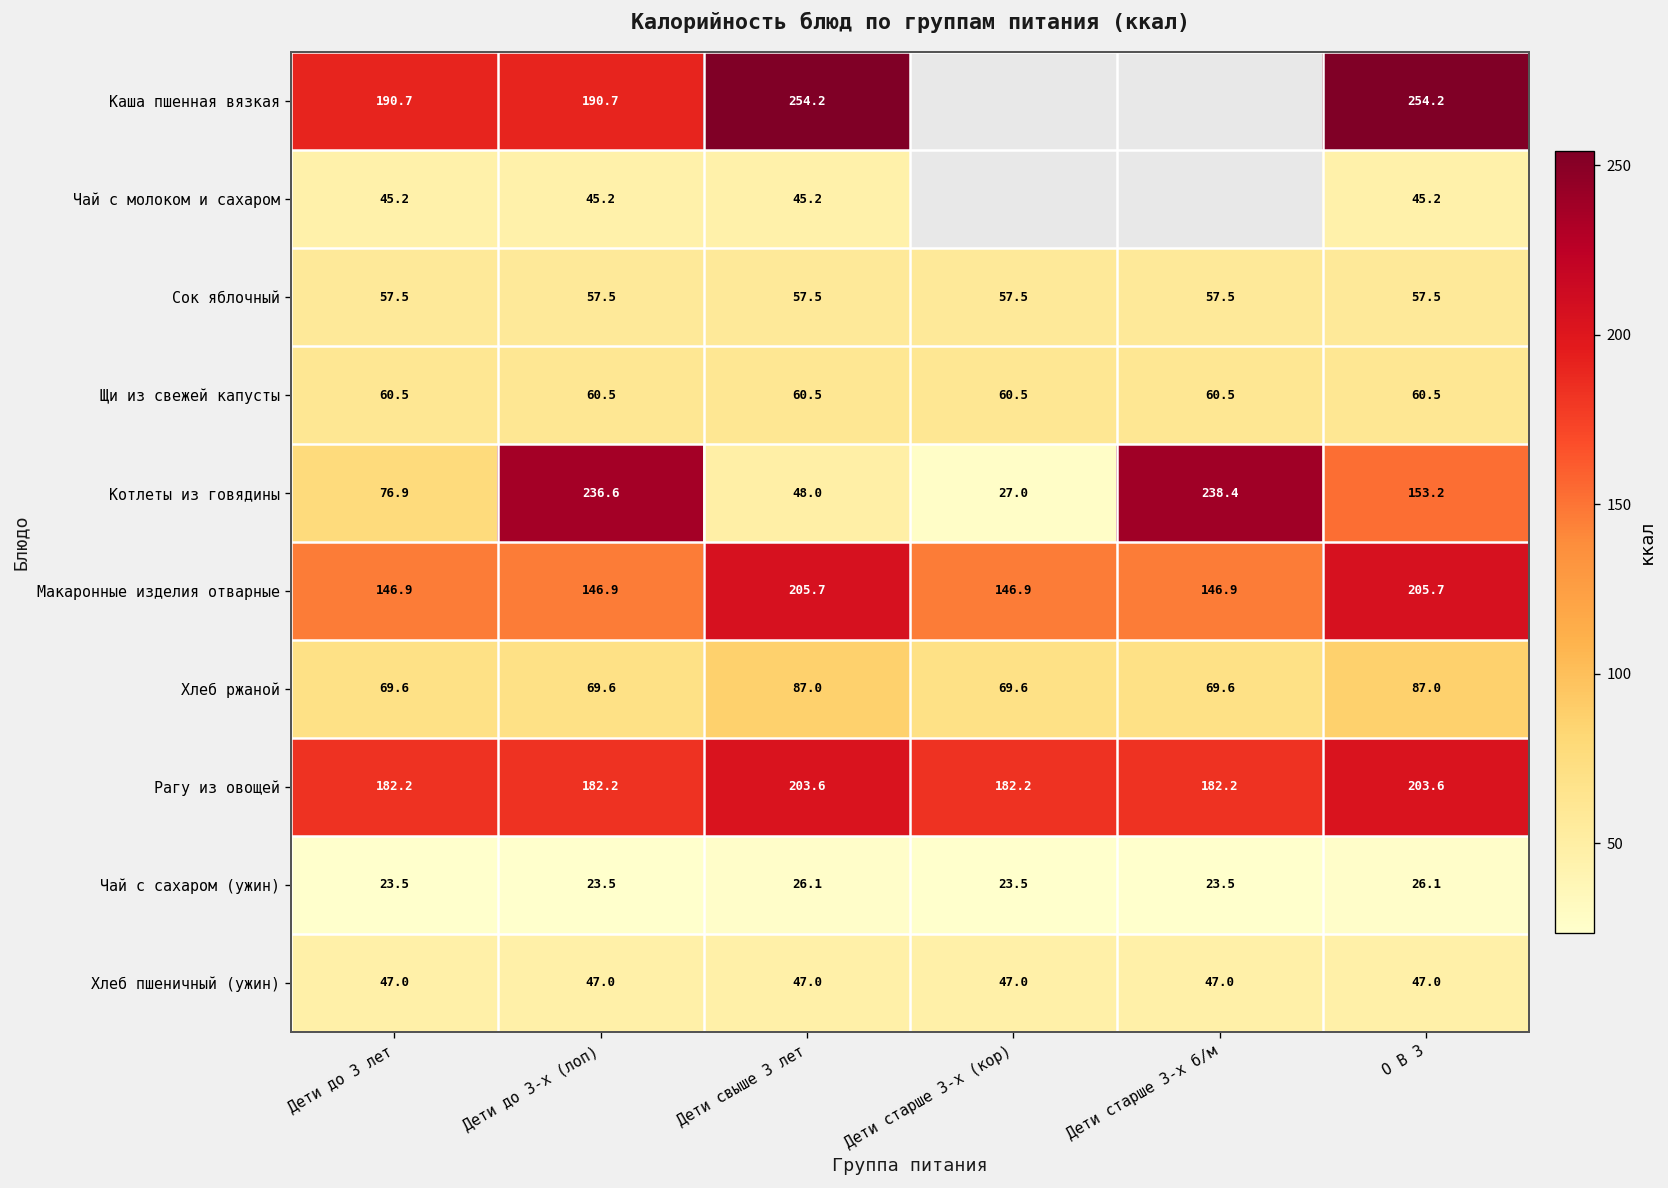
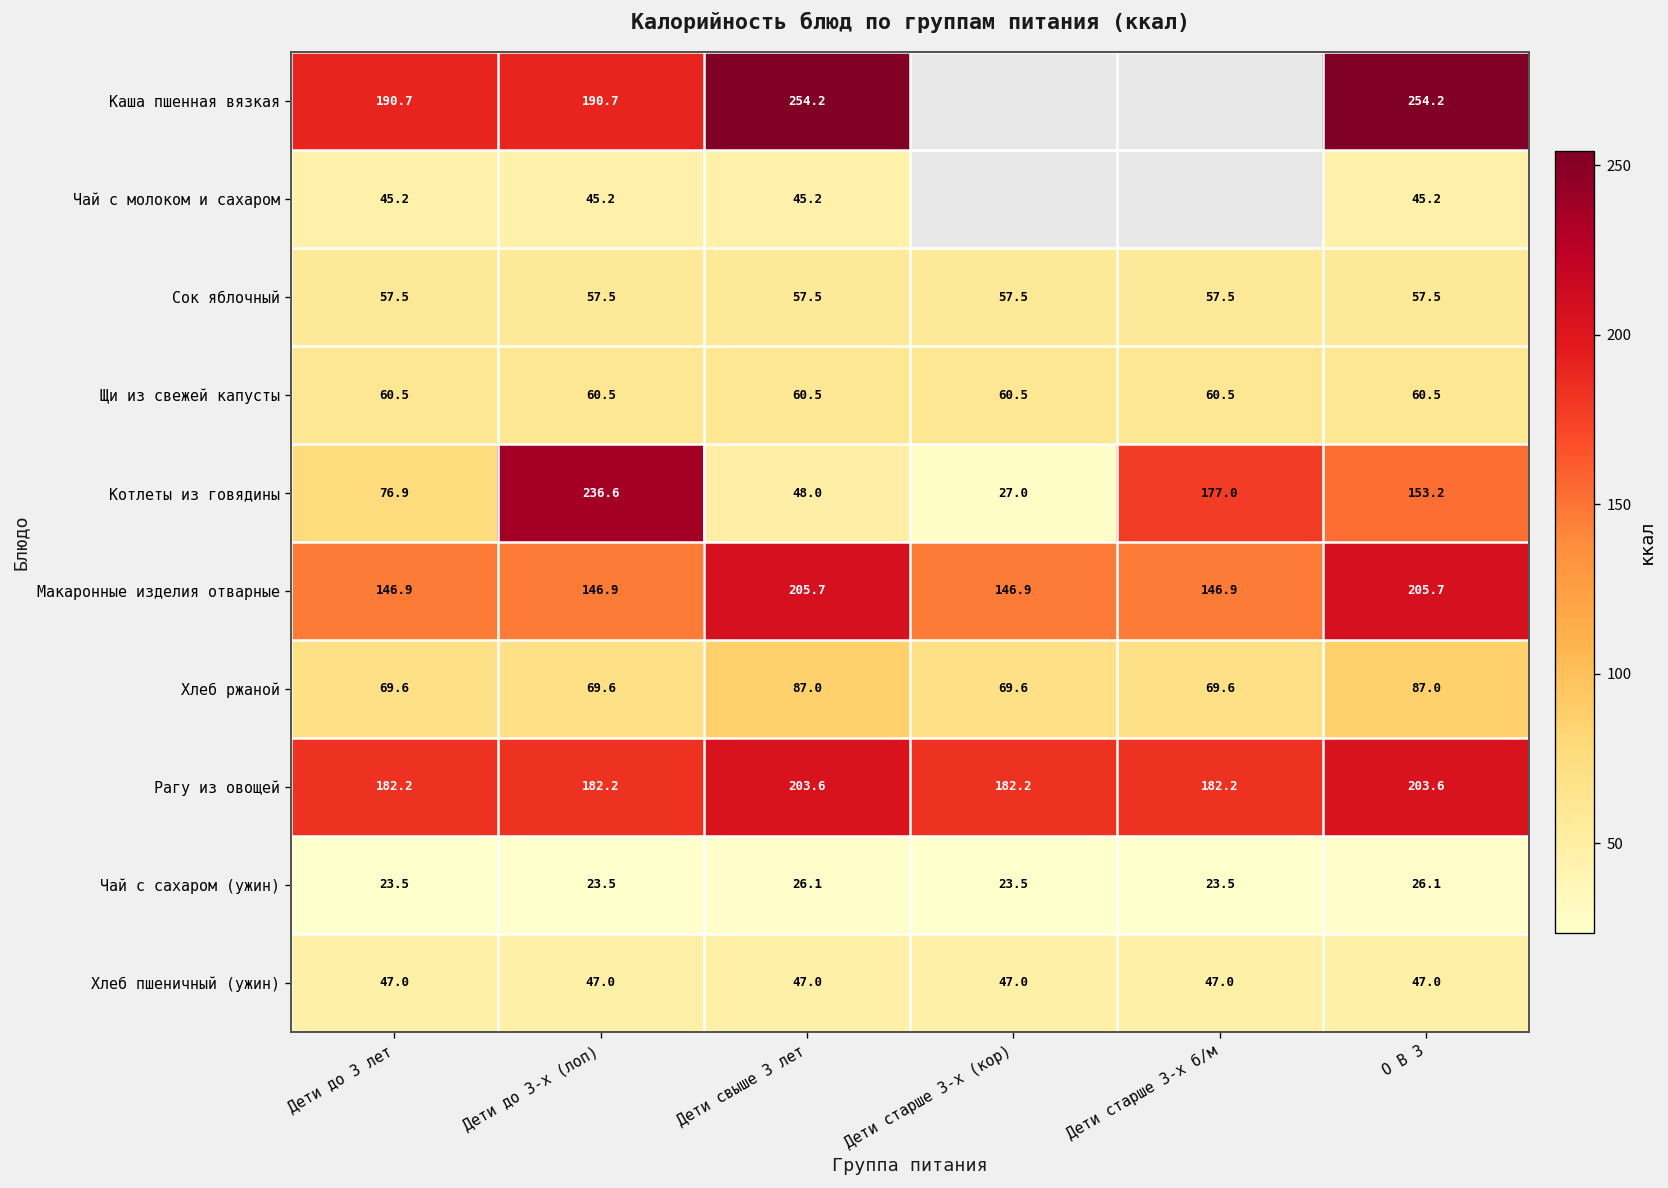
  {
    "Каша пшенная вязкая": {
      "Дети до 3 лет": 190.7,
      "Дети до 3-х (лоп)": 190.7,
      "Дети свыше 3 лет": 254.2,
      "О В З": 254.2
    },
    "Чай с молоком и сахаром": {
      "Дети до 3 лет": 45.2,
      "Дети до 3-х (лоп)": 45.2,
      "Дети свыше 3 лет": 45.2,
      "О В З": 45.2
    },
    "Сок яблочный": {
      "Дети до 3 лет": 57.5,
      "Дети до 3-х (лоп)": 57.5,
      "Дети свыше 3 лет": 57.5,
      "Дети старше 3-х (кор)": 57.5,
      "Дети старше 3-х б/м": 57.5,
      "О В З": 57.5
    },
    "Щи из свежей капусты": {
      "Дети до 3 лет": 60.5,
      "Дети до 3-х (лоп)": 60.5,
      "Дети свыше 3 лет": 60.5,
      "Дети старше 3-х (кор)": 60.5,
      "Дети старше 3-х б/м": 60.5,
      "О В З": 60.5
    },
    "Котлеты из говядины": {
      "Дети до 3 лет": 76.9,
      "Дети до 3-х (лоп)": 236.6,
      "Дети свыше 3 лет": 48.0,
      "Дети старше 3-х (кор)": 27.0,
-     "Дети старше 3-х б/м": 238.4,
+     "Дети старше 3-х б/м": 177.0,
      "О В З": 153.2
    },
    "Макаронные изделия отварные": {
      "Дети до 3 лет": 146.9,
      "Дети до 3-х (лоп)": 146.9,
      "Дети свыше 3 лет": 205.7,
      "Дети старше 3-х (кор)": 146.9,
      "Дети старше 3-х б/м": 146.9,
      "О В З": 205.7
    },
    "Хлеб ржаной": {
      "Дети до 3 лет": 69.6,
      "Дети до 3-х (лоп)": 69.6,
      "Дети свыше 3 лет": 87.0,
      "Дети старше 3-х (кор)": 69.6,
      "Дети старше 3-х б/м": 69.6,
      "О В З": 87.0
    },
    "Рагу из овощей": {
      "Дети до 3 лет": 182.2,
      "Дети до 3-х (лоп)": 182.2,
      "Дети свыше 3 лет": 203.6,
      "Дети старше 3-х (кор)": 182.2,
      "Дети старше 3-х б/м": 182.2,
      "О В З": 203.6
    },
    "Чай с сахаром (ужин)": {
      "Дети до 3 лет": 23.5,
      "Дети до 3-х (лоп)": 23.5,
      "Дети свыше 3 лет": 26.1,
      "Дети старше 3-х (кор)": 23.5,
      "Дети старше 3-х б/м": 23.5,
      "О В З": 26.1
    },
    "Хлеб пшеничный (ужин)": {
      "Дети до 3 лет": 47.0,
      "Дети до 3-х (лоп)": 47.0,
      "Дети свыше 3 лет": 47.0,
      "Дети старше 3-х (кор)": 47.0,
      "Дети старше 3-х б/м": 47.0,
      "О В З": 47.0
    }
  }
